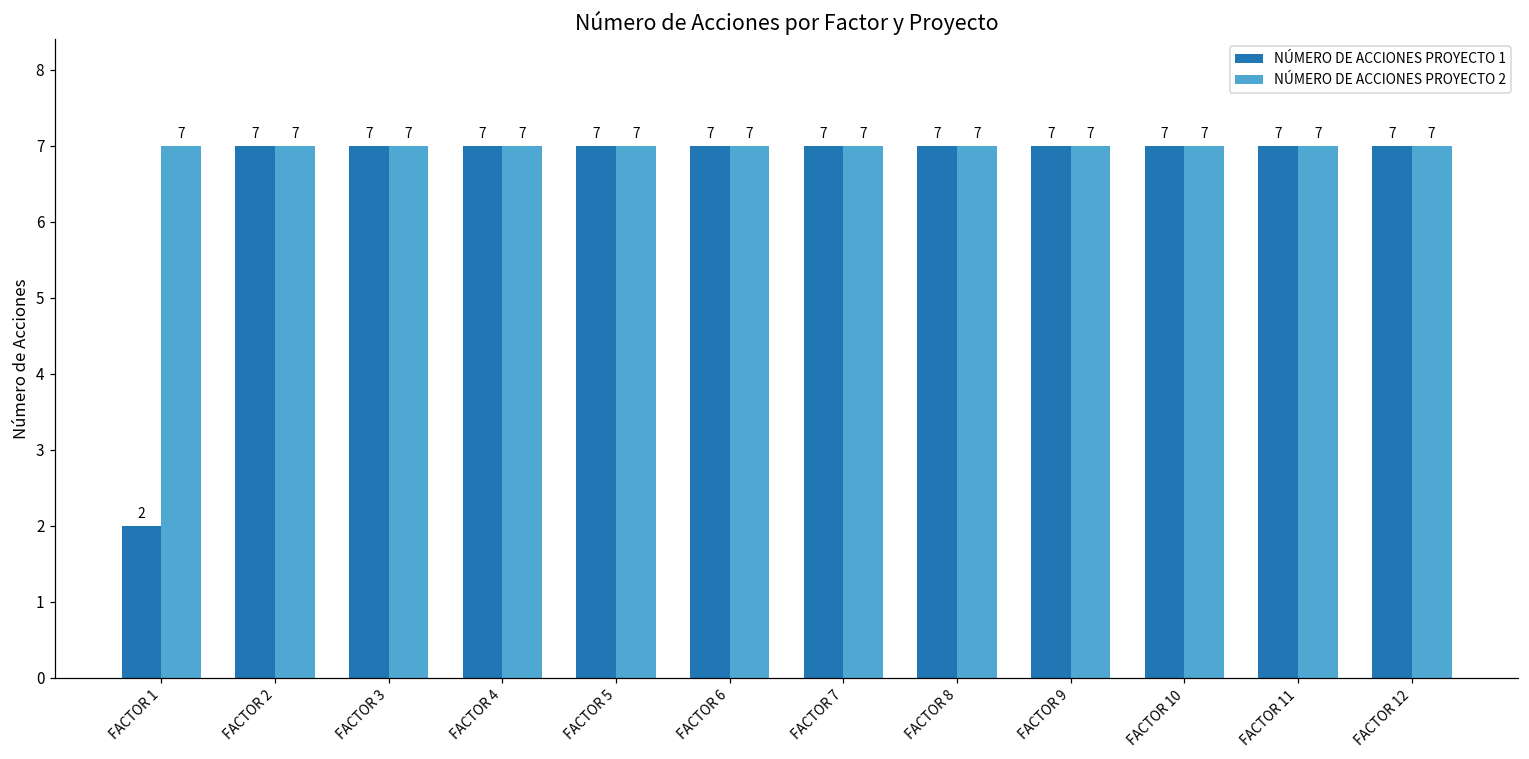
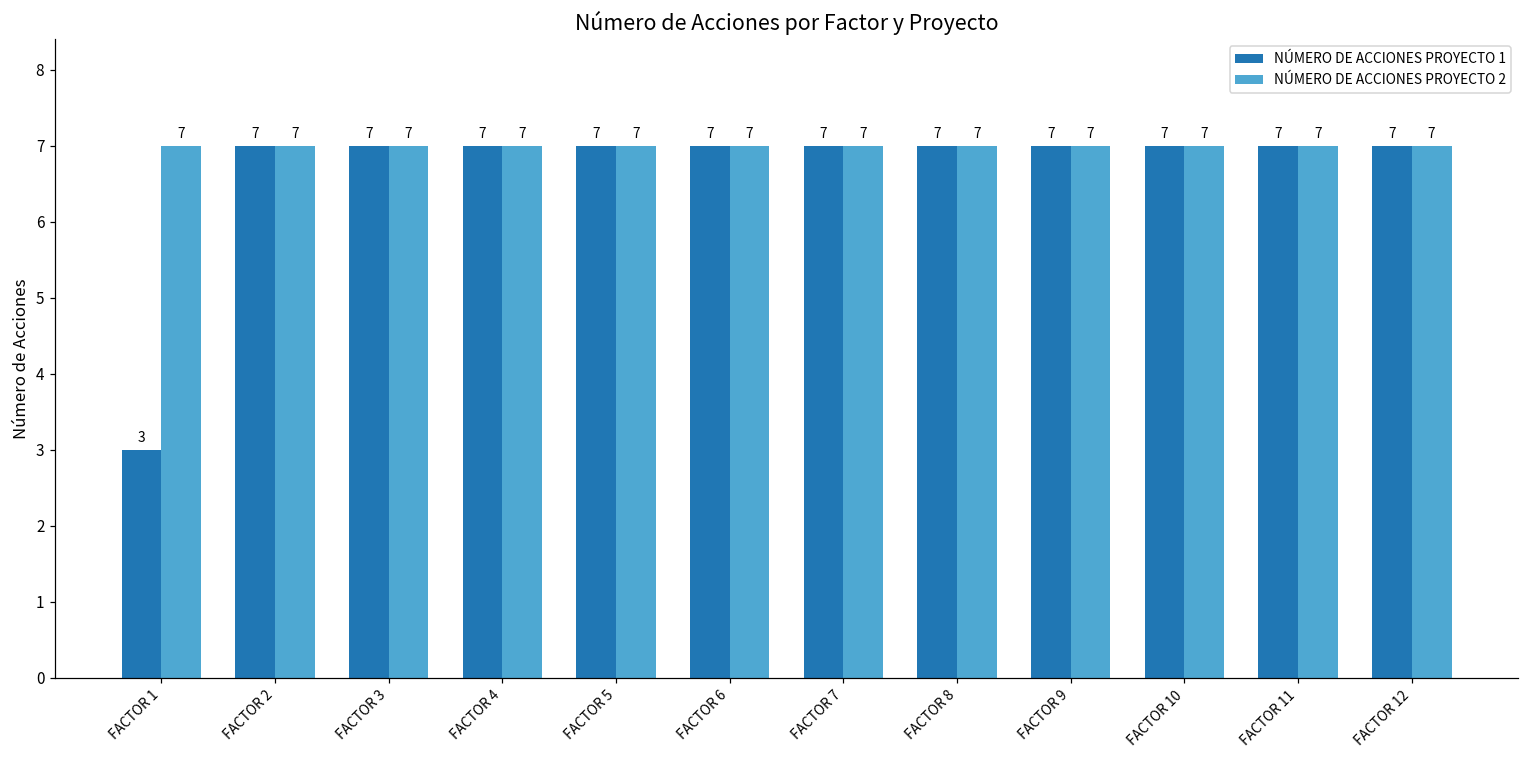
  {
    "NÚMERO DE ACCIONES PROYECTO 1": {
-     "FACTOR 1": 2,
+     "FACTOR 1": 3,
      "FACTOR 2": 7,
      "FACTOR 3": 7,
      "FACTOR 4": 7,
      "FACTOR 5": 7,
      "FACTOR 6": 7,
      "FACTOR 7": 7,
      "FACTOR 8": 7,
      "FACTOR 9": 7,
      "FACTOR 10": 7,
      "FACTOR 11": 7,
      "FACTOR 12": 7
    },
    "NÚMERO DE ACCIONES PROYECTO 2": {
      "FACTOR 1": 7,
      "FACTOR 2": 7,
      "FACTOR 3": 7,
      "FACTOR 4": 7,
      "FACTOR 5": 7,
      "FACTOR 6": 7,
      "FACTOR 7": 7,
      "FACTOR 8": 7,
      "FACTOR 9": 7,
      "FACTOR 10": 7,
      "FACTOR 11": 7,
      "FACTOR 12": 7
    }
  }
